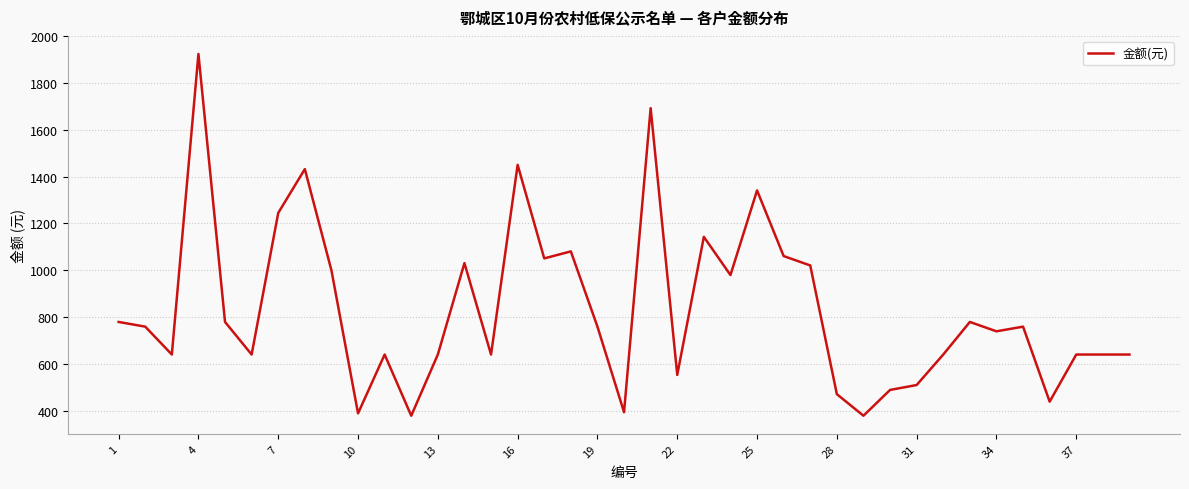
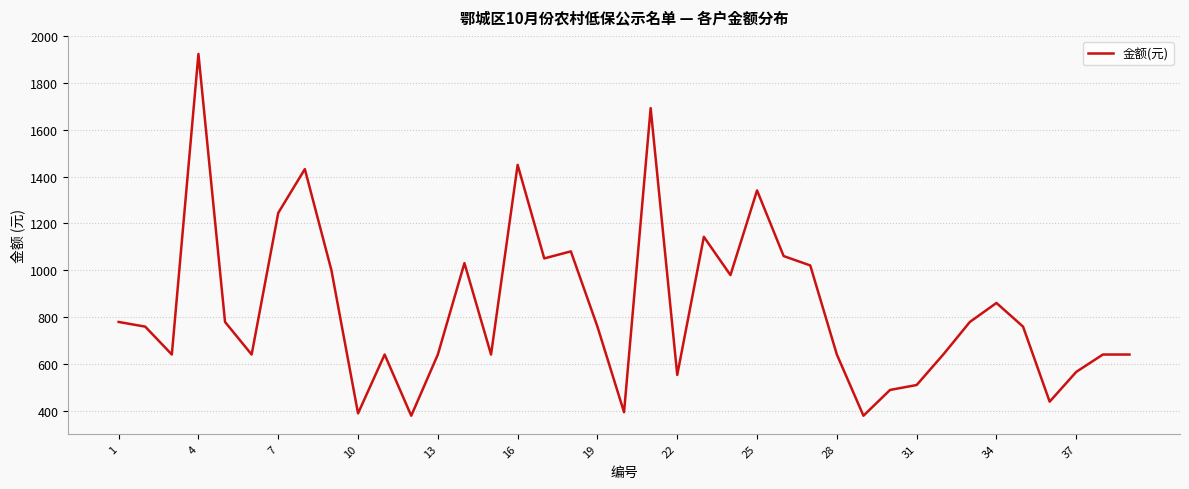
  {
    "1": 780,
    "4": 1920,
    "7": 1250,
    "10": 390,
    "13": 640,
    "16": 1450,
    "19": 760,
    "22": 550,
    "25": 1340,
-   "28": 470,
+   "28": 640,
    "31": 510,
-   "34": 740,
-   "37": 640
+   "34": 860,
+   "37": 570
  }
